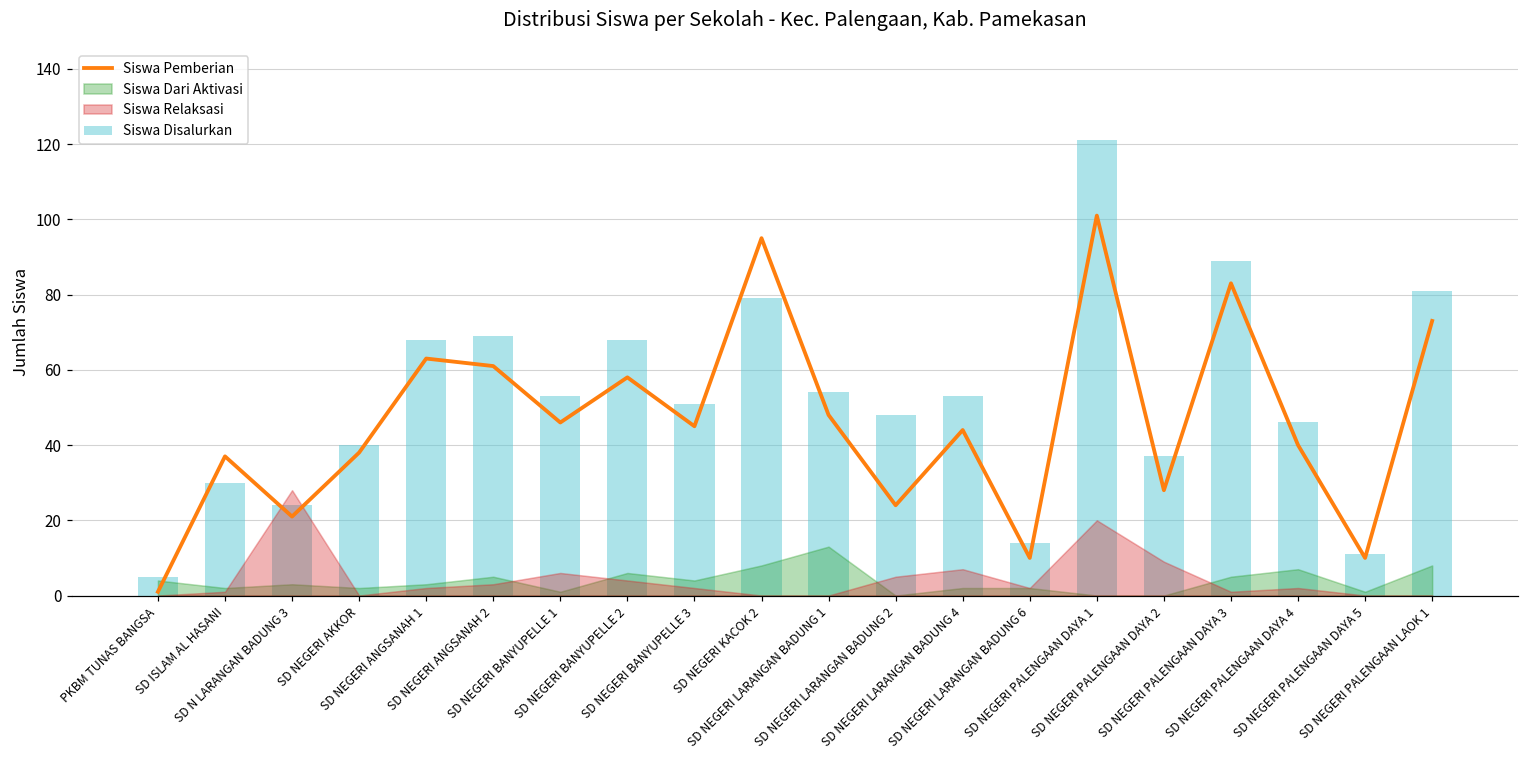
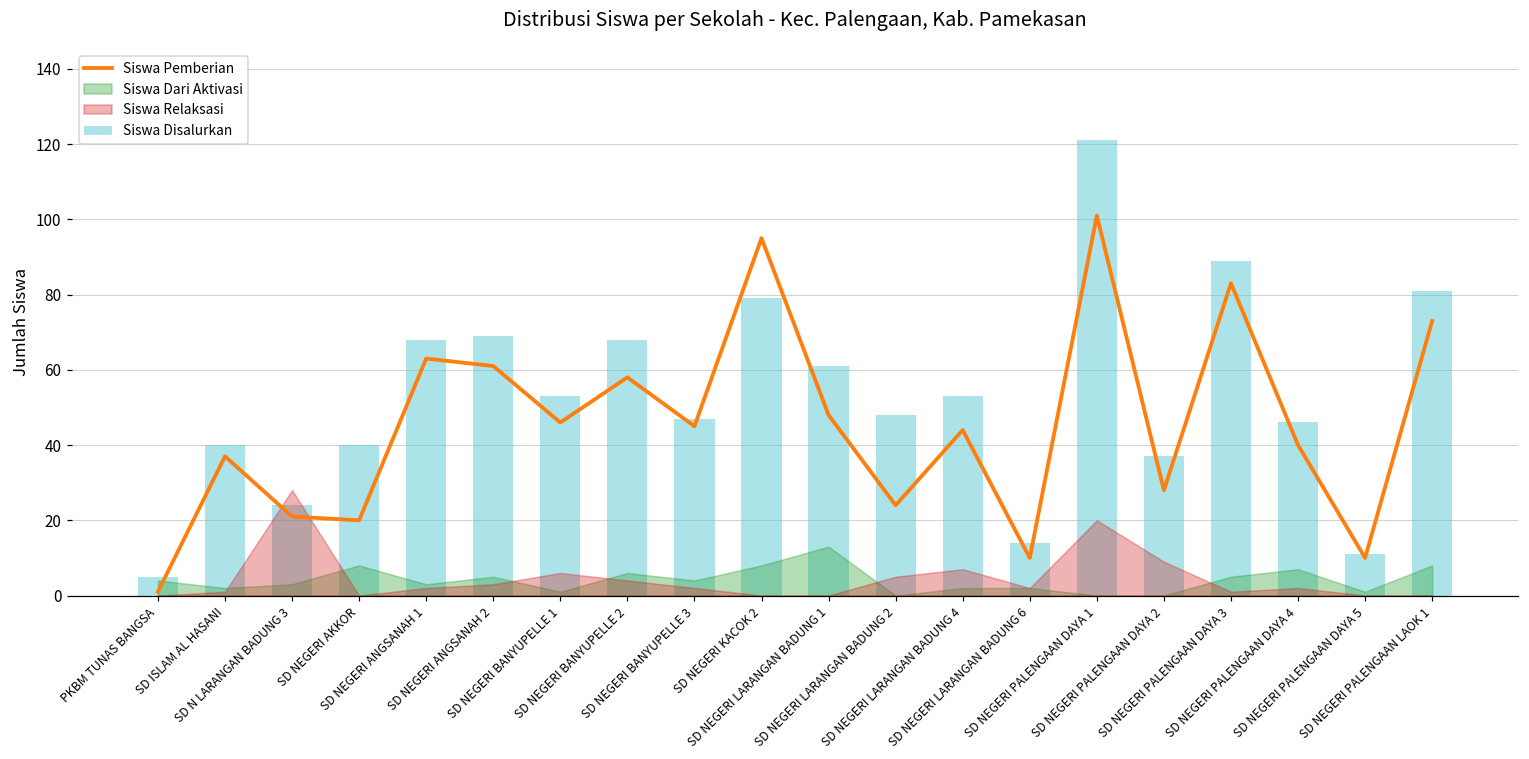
  {
    "Siswa Pemberian": {
      "PKBM TUNAS BANGSA": 1,
      "SD ISLAM AL HASANI": 37,
      "SD N LARANGAN BADUNG 3": 21,
-     "SD NEGERI AKKOR": 38,
+     "SD NEGERI AKKOR": 20,
      "SD NEGERI ANGSANAH 1": 63,
      "SD NEGERI ANGSANAH 2": 61,
      "SD NEGERI BANYUPELLE 1": 46,
      "SD NEGERI BANYUPELLE 2": 58,
      "SD NEGERI BANYUPELLE 3": 45,
      "SD NEGERI KACOK 2": 95,
      "SD NEGERI LARANGAN BADUNG 1": 48,
      "SD NEGERI LARANGAN BADUNG 2": 24,
      "SD NEGERI LARANGAN BADUNG 4": 44,
      "SD NEGERI LARANGAN BADUNG 6": 10,
      "SD NEGERI PALENGAAN DAYA 1": 101,
      "SD NEGERI PALENGAAN DAYA 2": 28,
      "SD NEGERI PALENGAAN DAYA 3": 83,
      "SD NEGERI PALENGAAN DAYA 4": 40,
      "SD NEGERI PALENGAAN DAYA 5": 10,
      "SD NEGERI PALENGAAN LAOK 1": 73
    },
    "Siswa Disalurkan": {
      "PKBM TUNAS BANGSA": 5,
-     "SD ISLAM AL HASANI": 30,
+     "SD ISLAM AL HASANI": 40,
      "SD N LARANGAN BADUNG 3": 24,
      "SD NEGERI AKKOR": 40,
      "SD NEGERI ANGSANAH 1": 68,
      "SD NEGERI ANGSANAH 2": 69,
      "SD NEGERI BANYUPELLE 1": 53,
      "SD NEGERI BANYUPELLE 2": 68,
-     "SD NEGERI BANYUPELLE 3": 51,
+     "SD NEGERI BANYUPELLE 3": 47,
      "SD NEGERI KACOK 2": 79,
-     "SD NEGERI LARANGAN BADUNG 1": 54,
+     "SD NEGERI LARANGAN BADUNG 1": 61,
      "SD NEGERI LARANGAN BADUNG 2": 48,
      "SD NEGERI LARANGAN BADUNG 4": 53,
      "SD NEGERI LARANGAN BADUNG 6": 14,
      "SD NEGERI PALENGAAN DAYA 1": 121,
      "SD NEGERI PALENGAAN DAYA 2": 37,
      "SD NEGERI PALENGAAN DAYA 3": 89,
      "SD NEGERI PALENGAAN DAYA 4": 46,
      "SD NEGERI PALENGAAN DAYA 5": 11,
      "SD NEGERI PALENGAAN LAOK 1": 81
    },
    "Siswa Dari Aktivasi": {
      "PKBM TUNAS BANGSA": 4,
      "SD ISLAM AL HASANI": 2,
      "SD N LARANGAN BADUNG 3": 3,
-     "SD NEGERI AKKOR": 2,
+     "SD NEGERI AKKOR": 8,
      "SD NEGERI ANGSANAH 1": 3,
      "SD NEGERI ANGSANAH 2": 5,
      "SD NEGERI BANYUPELLE 1": 1,
      "SD NEGERI BANYUPELLE 2": 6,
      "SD NEGERI BANYUPELLE 3": 4,
      "SD NEGERI KACOK 2": 8,
      "SD NEGERI LARANGAN BADUNG 1": 13,
      "SD NEGERI LARANGAN BADUNG 2": 0,
      "SD NEGERI LARANGAN BADUNG 4": 2,
      "SD NEGERI PALENGAAN DAYA 1": 0,
      "SD NEGERI PALENGAAN DAYA 2": 0,
      "SD NEGERI PALENGAAN DAYA 3": 5,
      "SD NEGERI PALENGAAN DAYA 4": 7,
      "SD NEGERI PALENGAAN DAYA 5": 1,
      "SD NEGERI PALENGAAN LAOK 1": 8
    },
    "Siswa Relaksasi": {
      "PKBM TUNAS BANGSA": 0,
      "SD ISLAM AL HASANI": 1,
      "SD N LARANGAN BADUNG 3": 28,
      "SD NEGERI AKKOR": 0,
      "SD NEGERI ANGSANAH 1": 2,
      "SD NEGERI ANGSANAH 2": 3,
      "SD NEGERI BANYUPELLE 1": 6,
      "SD NEGERI BANYUPELLE 2": 4,
      "SD NEGERI BANYUPELLE 3": 2,
      "SD NEGERI KACOK 2": 0,
      "SD NEGERI LARANGAN BADUNG 1": 0,
      "SD NEGERI LARANGAN BADUNG 2": 5,
      "SD NEGERI LARANGAN BADUNG 4": 7,
      "SD NEGERI PALENGAAN DAYA 1": 20,
      "SD NEGERI PALENGAAN DAYA 2": 9,
      "SD NEGERI PALENGAAN DAYA 3": 1,
      "SD NEGERI PALENGAAN DAYA 4": 2,
      "SD NEGERI PALENGAAN DAYA 5": 0,
      "SD NEGERI PALENGAAN LAOK 1": 0
    }
  }
